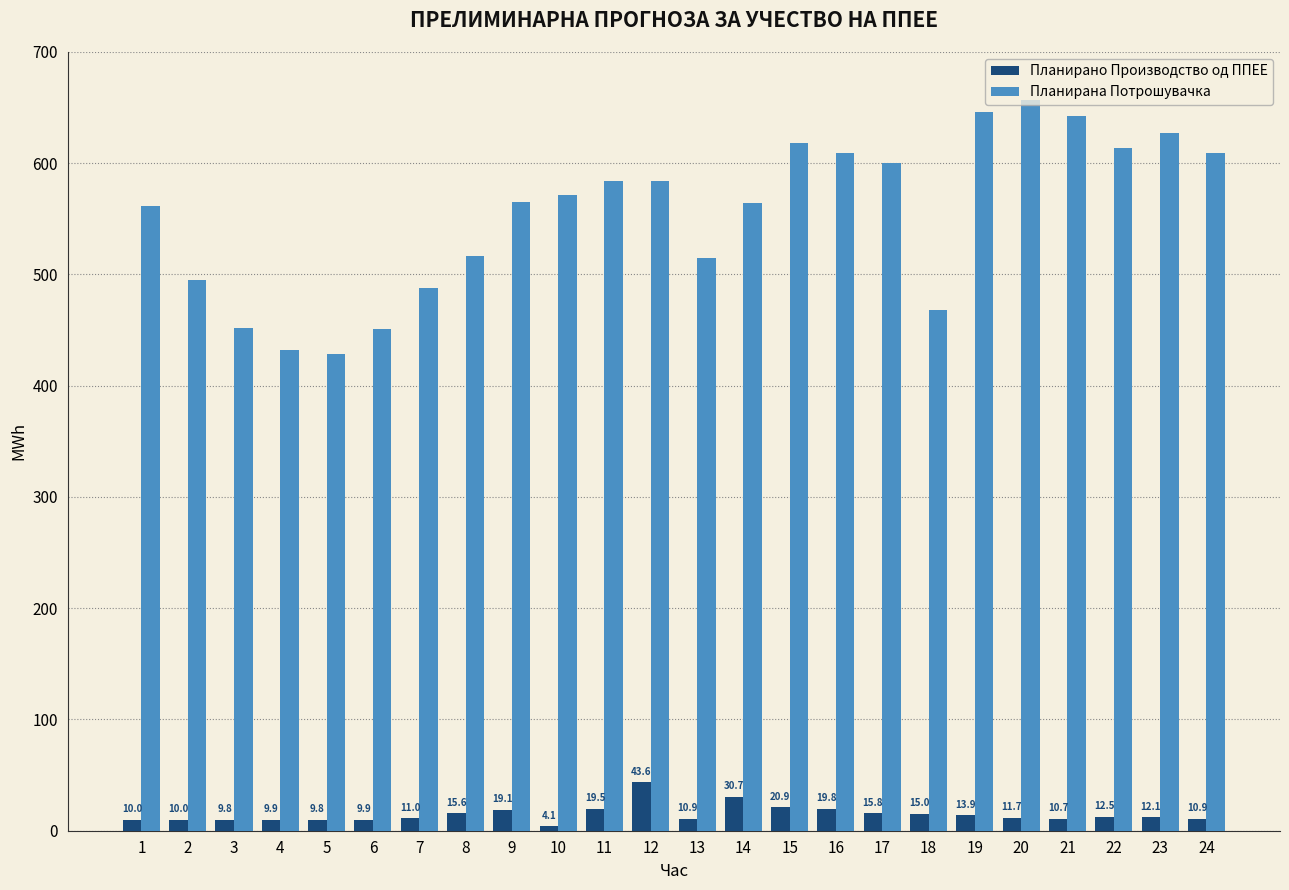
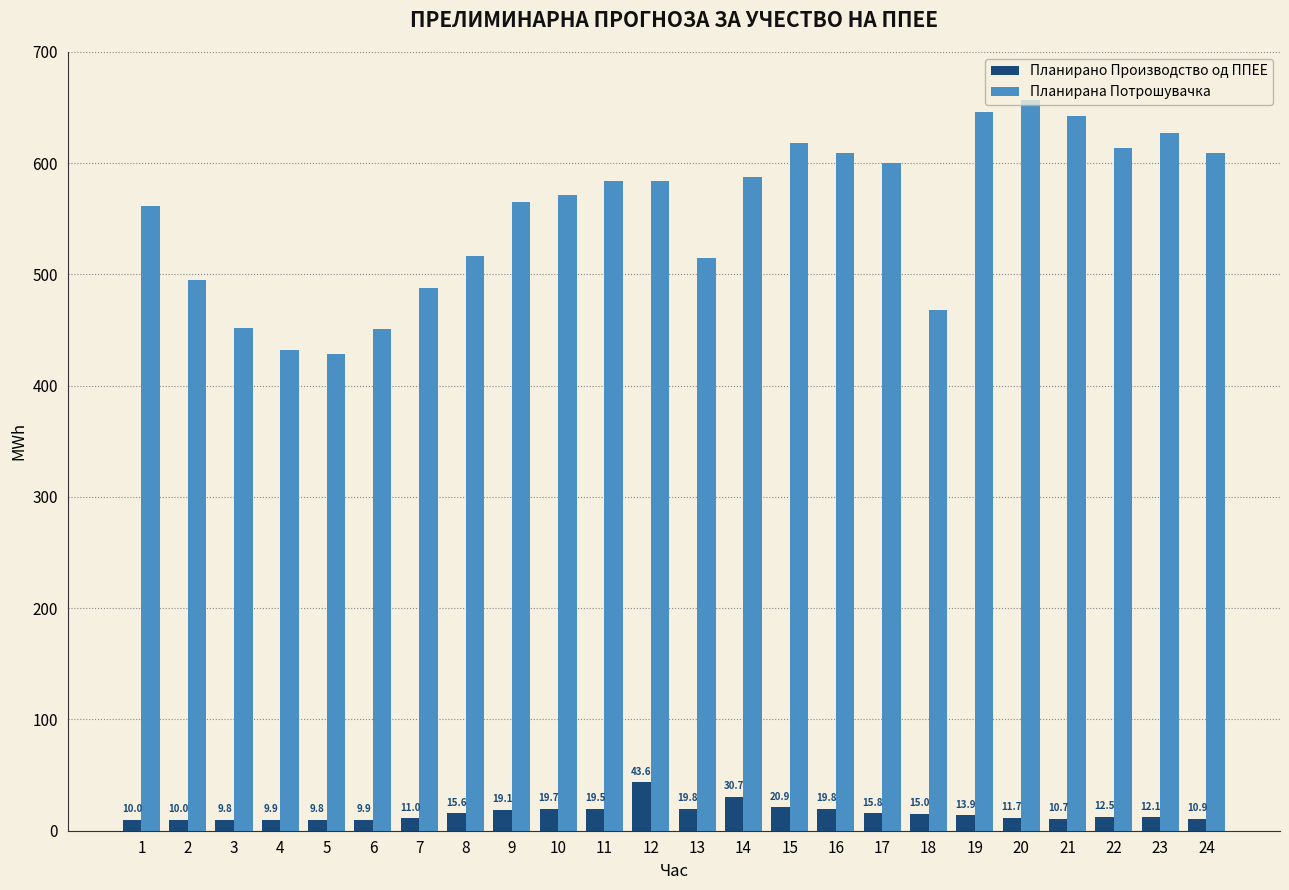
  {
    "Планирано Производство од ППЕЕ": {
      "1": 10.0,
      "2": 10.0,
      "3": 9.8,
      "4": 9.9,
      "5": 9.8,
      "6": 9.9,
      "7": 11.0,
      "8": 15.6,
      "9": 19.1,
-     "10": 4.1,
+     "10": 19.7,
      "11": 19.5,
      "12": 43.6,
-     "13": 10.9,
+     "13": 19.8,
      "14": 30.7,
      "15": 20.9,
      "16": 19.8,
      "17": 15.8,
      "18": 15.0,
      "19": 13.9,
      "20": 11.7,
      "21": 10.7,
      "22": 12.5,
      "23": 12.1,
      "24": 10.9
    },
    "Планирана Потрошувачка": {
      "1": 561,
      "2": 495,
      "3": 452,
      "4": 432,
      "5": 428,
      "6": 451,
      "7": 488,
      "8": 517,
      "9": 565,
      "10": 572,
      "11": 584,
      "12": 584,
      "13": 515,
-     "14": 564,
+     "14": 588,
      "15": 618,
      "16": 609,
      "17": 601,
      "18": 468,
      "19": 646,
      "21": 642,
      "22": 614,
      "23": 628,
      "24": 609
    }
  }
